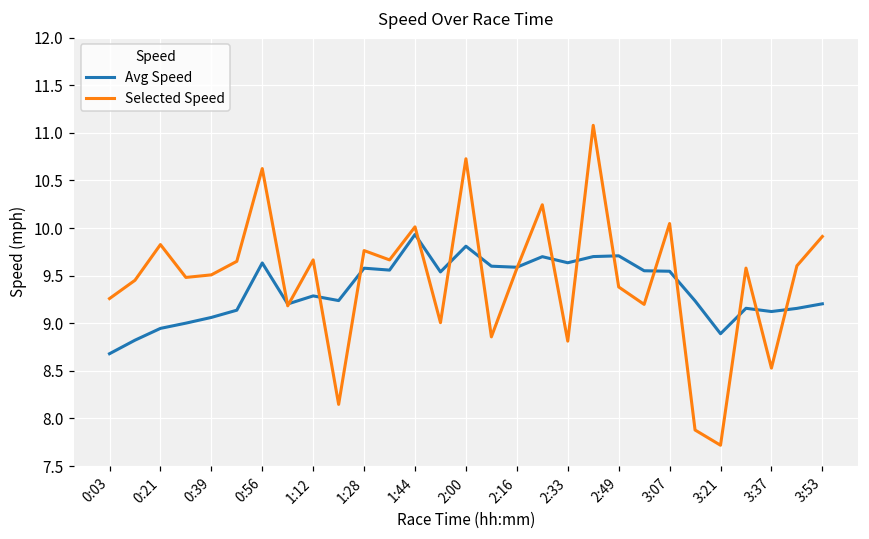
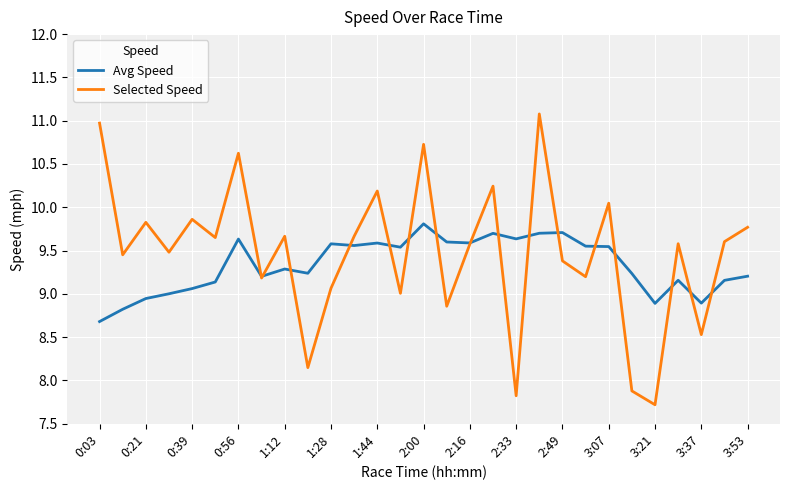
  {
    "Avg Speed": {
      "0:03": 8.7,
      "0:21": 8.9,
      "0:39": 9.1,
      "0:56": 9.6,
      "1:12": 9.3,
      "1:28": 9.6,
-     "1:44": 9.9,
+     "1:44": 9.6,
      "2:00": 9.8,
      "2:33": 9.6,
      "2:49": 9.7,
      "3:07": 9.5,
      "3:21": 8.9,
-     "3:37": 9.1,
+     "3:37": 8.9,
      "3:53": 9.2
    },
    "Selected Speed": {
-     "0:03": 9.3,
+     "0:03": 11.0,
      "0:21": 9.8,
-     "0:39": 9.5,
+     "0:39": 9.9,
      "0:56": 10.6,
      "1:12": 9.7,
-     "1:28": 9.8,
-     "1:44": 10.0,
+     "1:28": 9.1,
+     "1:44": 10.2,
      "2:00": 10.7,
-     "2:33": 8.8,
+     "2:33": 7.8,
      "2:49": 9.4,
      "3:07": 10.0,
      "3:21": 7.7,
      "3:37": 8.5,
-     "3:53": 9.9
+     "3:53": 9.8
    }
  }
